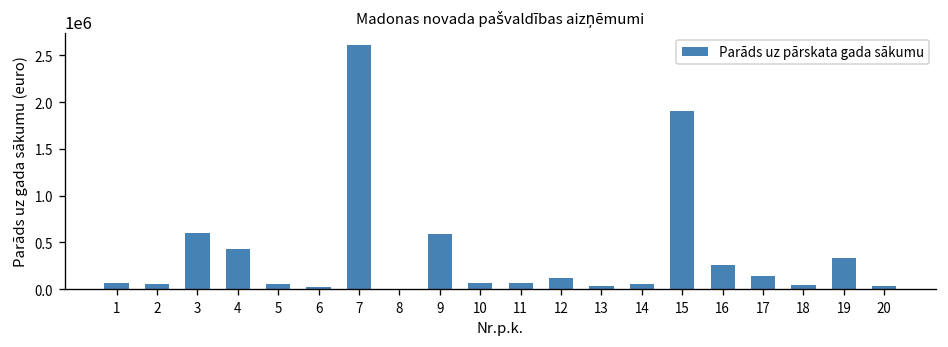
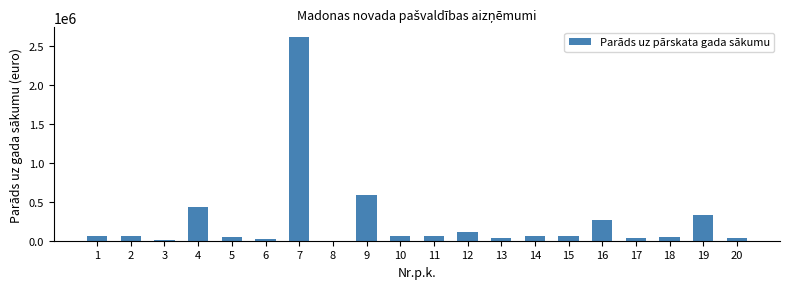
  {
    "1": 100000,
    "2": 100000,
-   "3": 600000,
+   "3": 0,
    "4": 400000,
    "5": 100000,
    "7": 2600000,
    "8": 0,
    "9": 600000,
    "10": 100000,
    "11": 100000,
    "12": 100000,
    "14": 100000,
-   "15": 1900000,
+   "15": 100000,
    "16": 300000,
-   "17": 100000,
+   "17": 0,
    "18": 0,
    "19": 300000
  }
